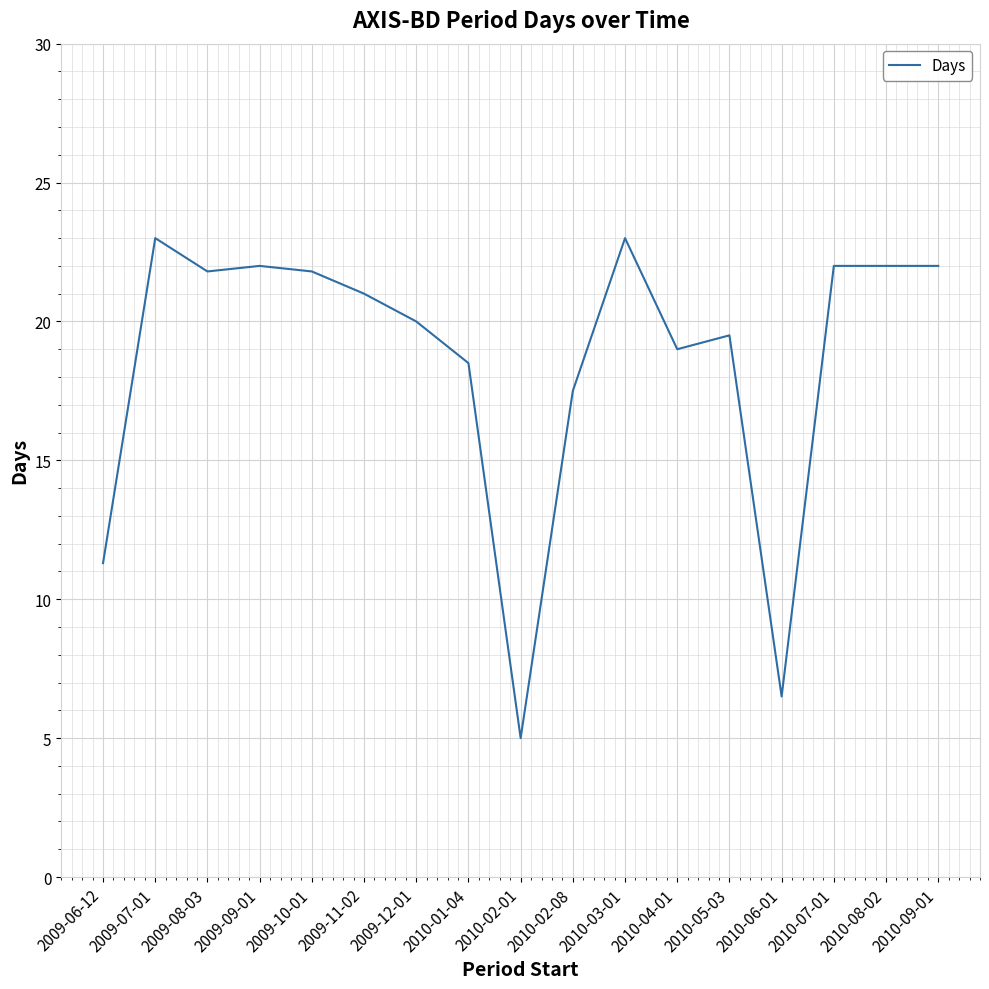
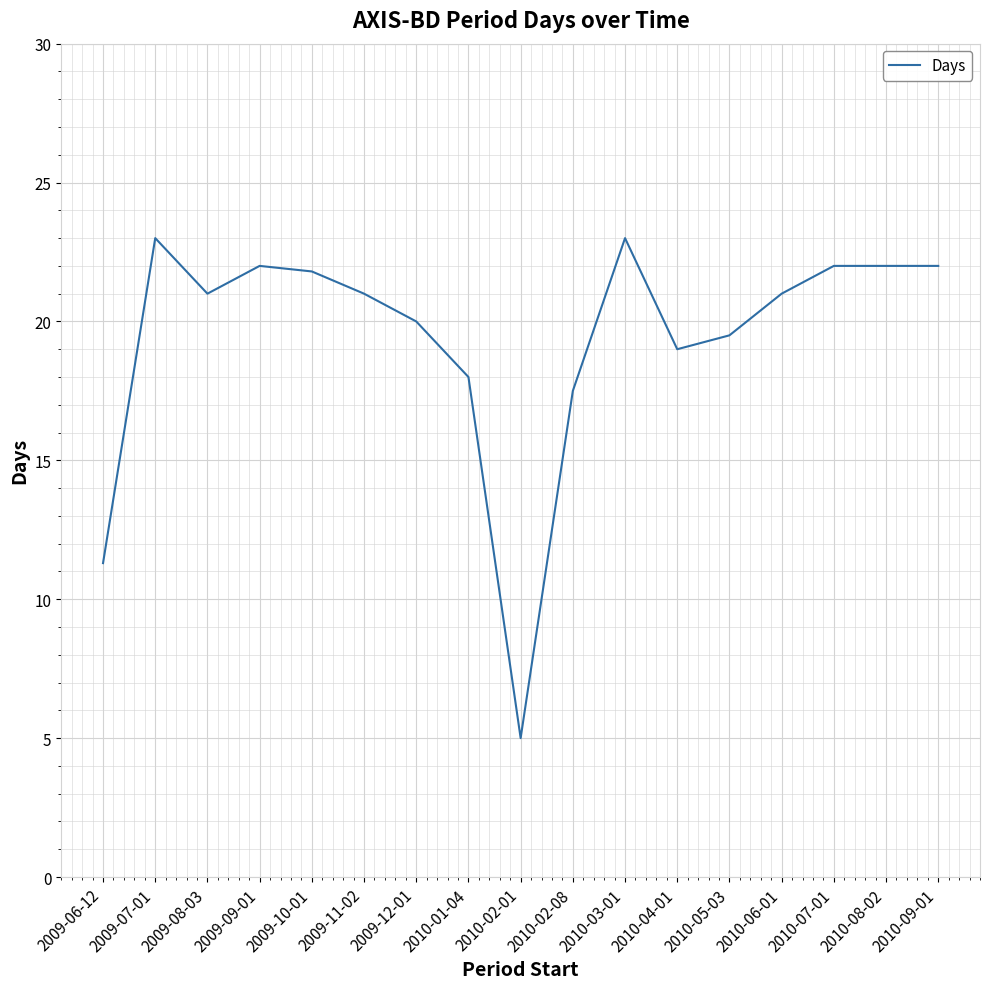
  {
    "2009-06-12": 11.3,
    "2009-07-01": 23.0,
-   "2009-08-03": 21.8,
+   "2009-08-03": 21.0,
    "2009-09-01": 22.0,
    "2009-10-01": 21.8,
    "2009-11-02": 21.0,
    "2009-12-01": 20.0,
-   "2010-01-04": 18.5,
+   "2010-01-04": 18.0,
    "2010-02-01": 5.0,
    "2010-02-08": 17.5,
    "2010-03-01": 23.0,
    "2010-04-01": 19.0,
    "2010-05-03": 19.5,
-   "2010-06-01": 6.5,
+   "2010-06-01": 21.0,
    "2010-07-01": 22.0,
    "2010-08-02": 22.0,
    "2010-09-01": 22.0
  }
